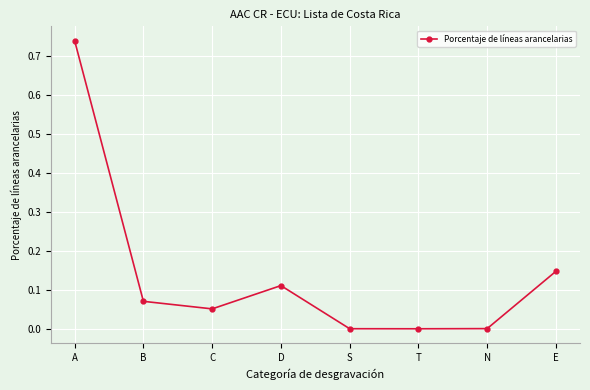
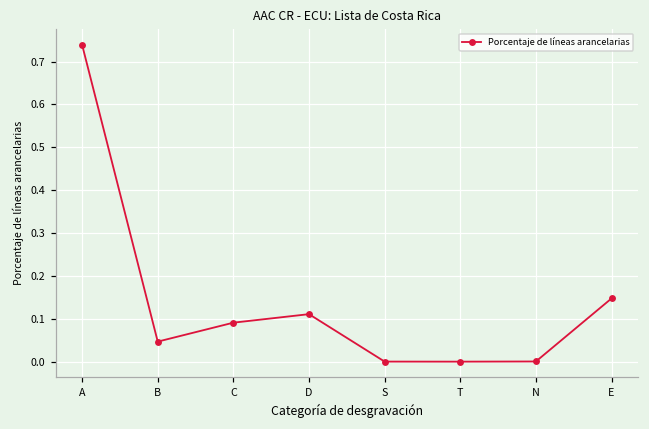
  {
    "A": 0.74,
-   "B": 0.07,
-   "C": 0.05,
+   "B": 0.05,
+   "C": 0.09,
    "D": 0.11,
    "S": 0.00,
    "T": 0.00,
    "N": 0.00,
    "E": 0.15
  }
